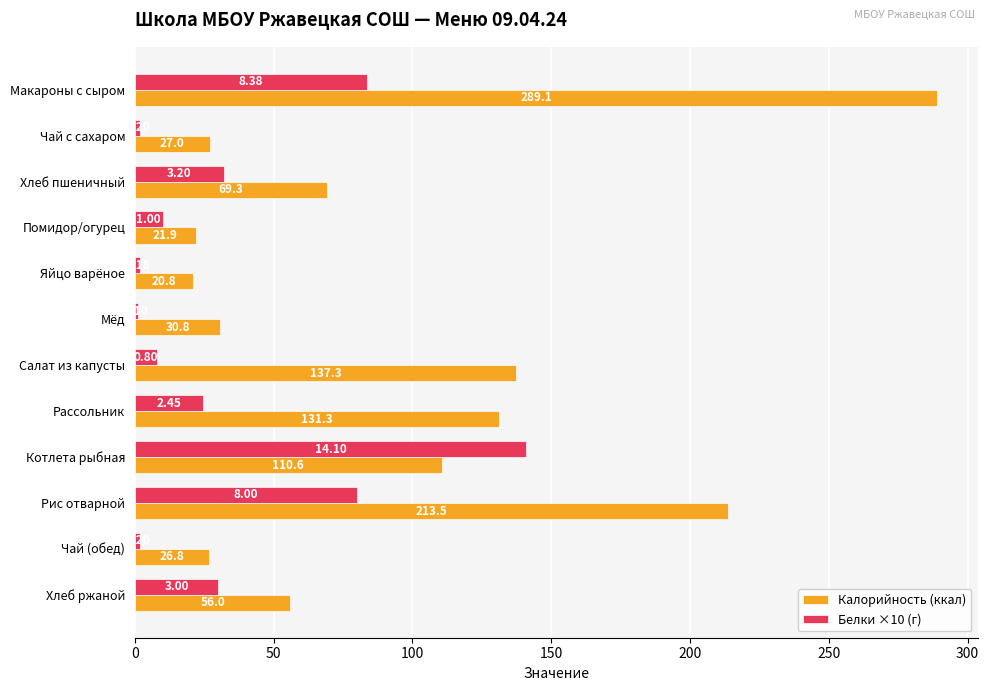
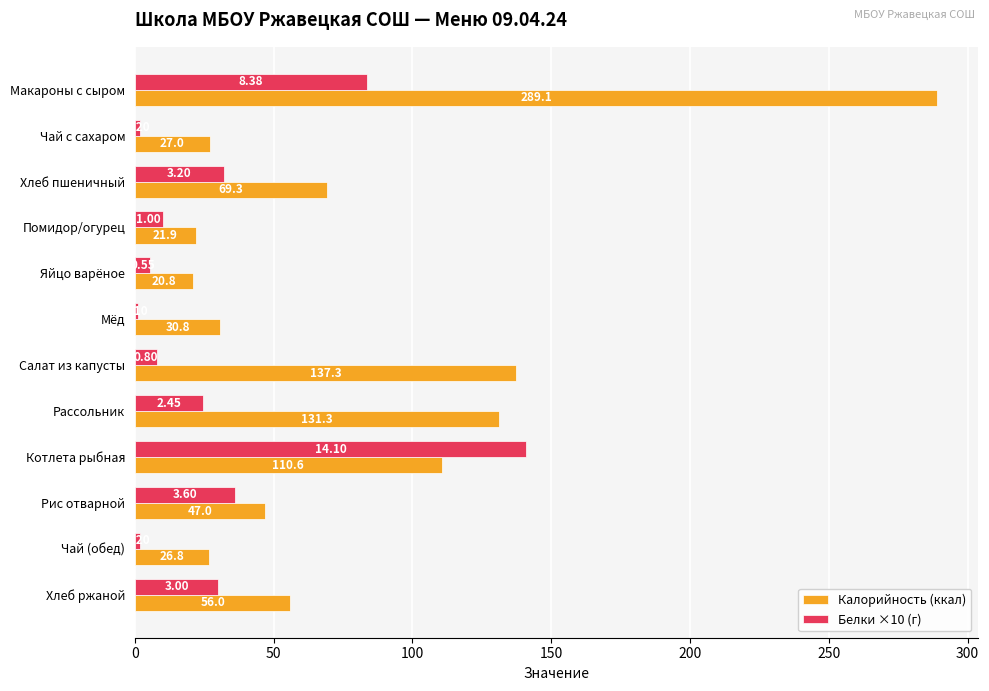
  {
    "Калорийность (ккал)": {
      "Макароны с сыром": 289.1,
      "Чай с сахаром": 27.0,
      "Хлеб пшеничный": 69.3,
      "Помидор/огурец": 21.9,
      "Яйцо варёное": 20.8,
      "Мёд": 30.8,
      "Салат из капусты": 137.3,
      "Рассольник": 131.3,
      "Котлета рыбная": 110.6,
-     "Рис отварной": 213.5,
+     "Рис отварной": 47.0,
      "Чай (обед)": 26.8,
      "Хлеб ржаной": 56.0
    },
    "Белки ×10 (г)": {
-     "Яйцо варёное": 2,
-     "Рис отварной": 8.00
+     "Яйцо варёное": 6,
+     "Рис отварной": 3.60
    }
  }
